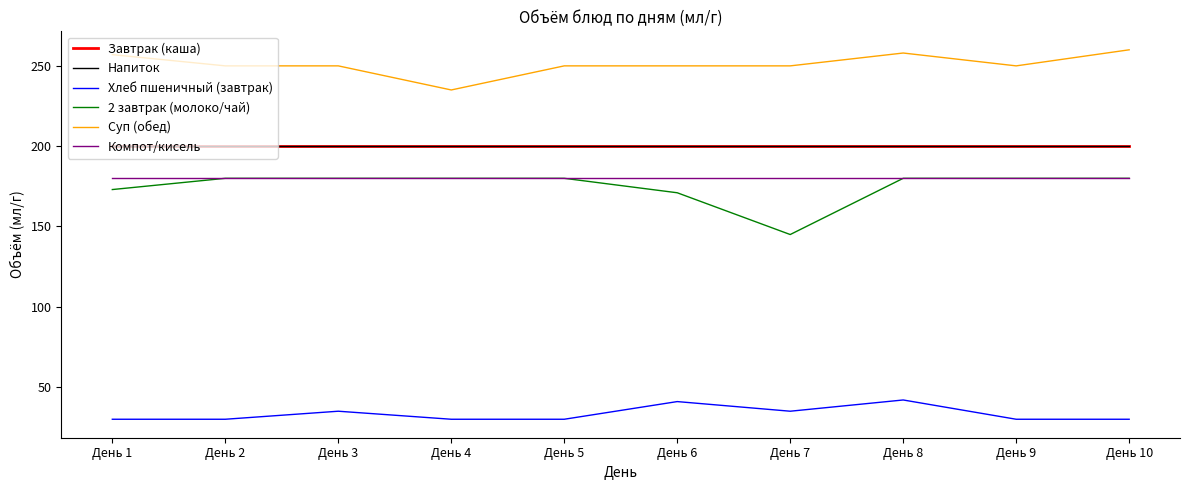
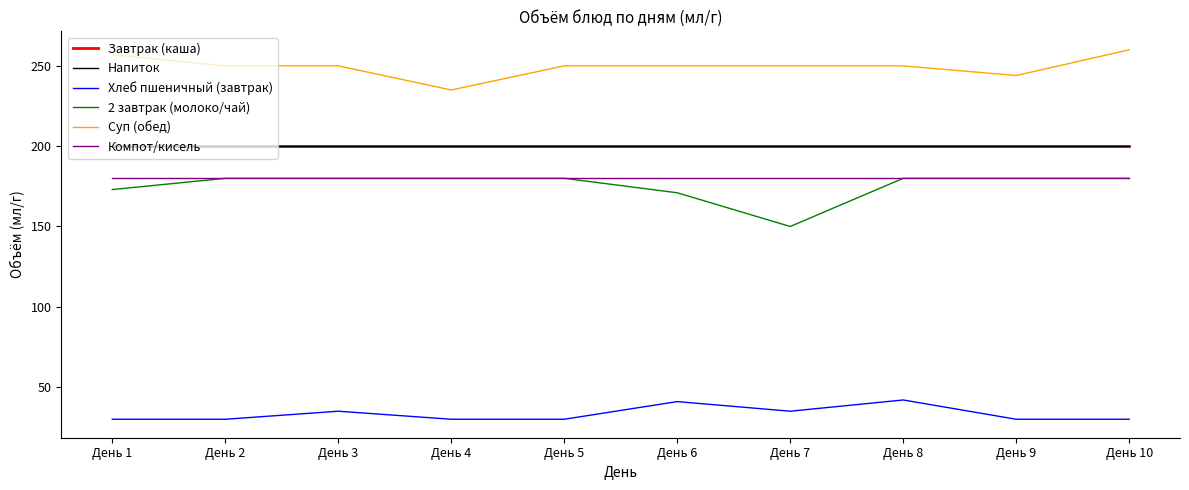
  {
    "Напиток": {
      "День 3": 200,
      "День 4": 200,
      "День 5": 200,
      "День 6": 200,
      "День 7": 200,
      "День 8": 200,
      "День 9": 200,
      "День 10": 200
    },
    "Хлеб пшеничный (завтрак)": {
      "День 1": 30,
      "День 2": 30,
      "День 3": 35,
      "День 4": 30,
      "День 5": 30,
      "День 6": 41,
      "День 7": 35,
      "День 8": 42,
      "День 9": 30,
      "День 10": 30
    },
    "2 завтрак (молоко/чай)": {
      "День 1": 173,
      "День 6": 171,
-     "День 7": 145
+     "День 7": 150
    },
    "Суп (обед)": {
      "День 3": 250,
      "День 4": 235,
      "День 5": 250,
      "День 6": 250,
      "День 7": 250,
-     "День 8": 258,
-     "День 9": 250,
+     "День 8": 250,
+     "День 9": 244,
      "День 10": 260
    },
    "Компот/кисель": {
      "День 1": 180,
      "День 6": 180,
      "День 7": 180
    }
  }
